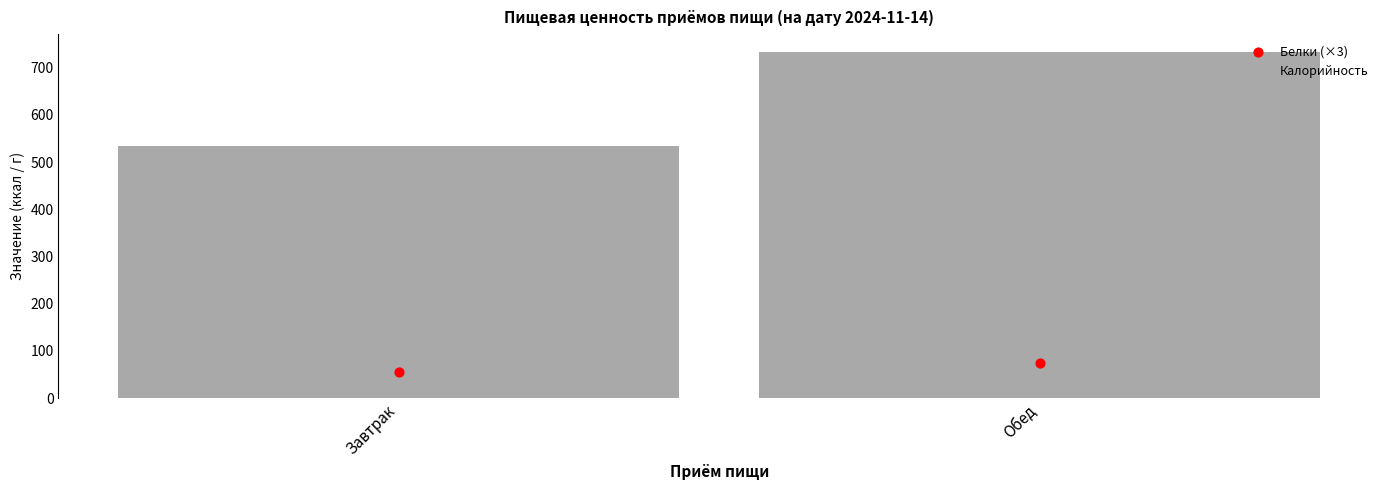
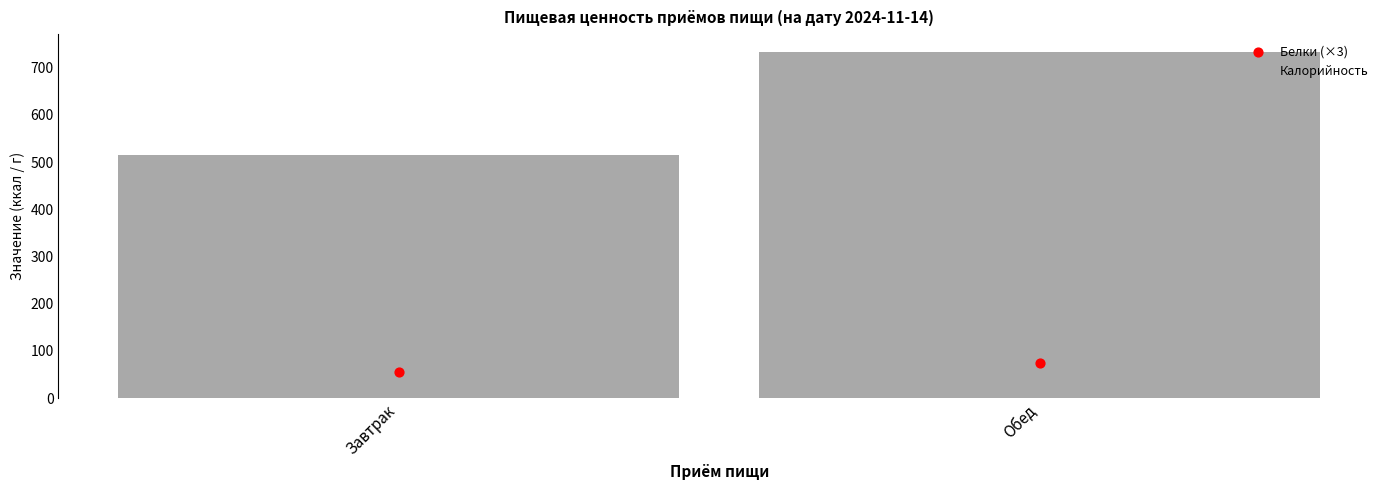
  {
    "Калорийность": {
-     "Завтрак": 530,
+     "Завтрак": 520,
      "Обед": 730
    }
  }
